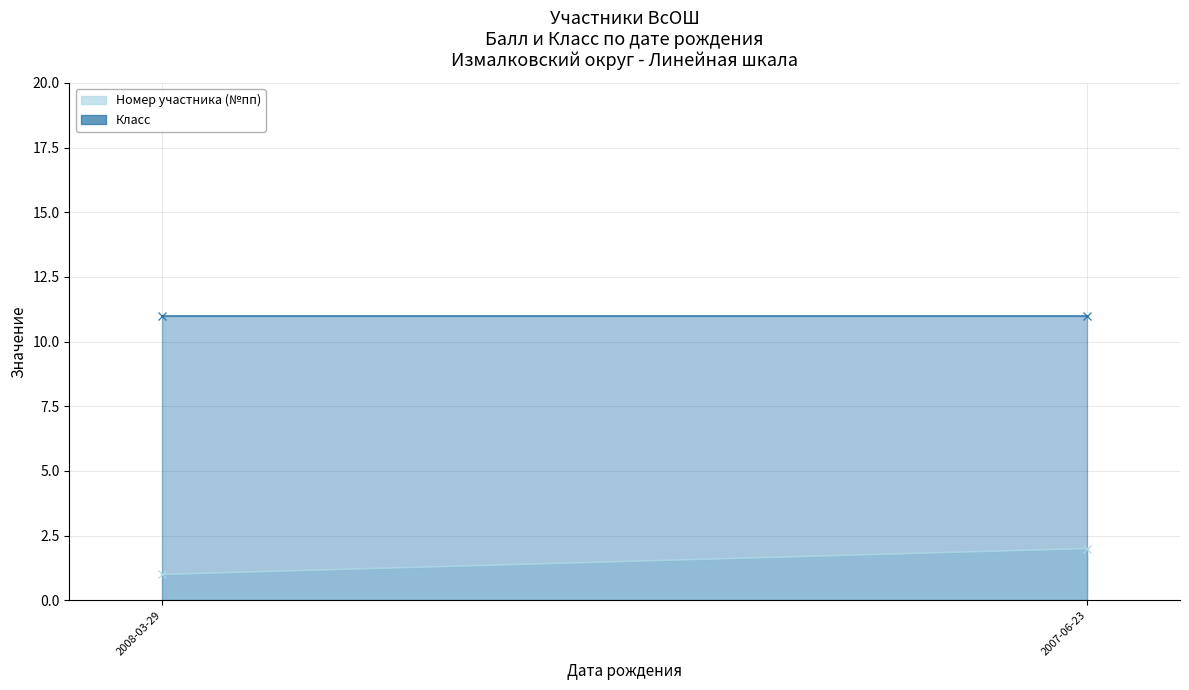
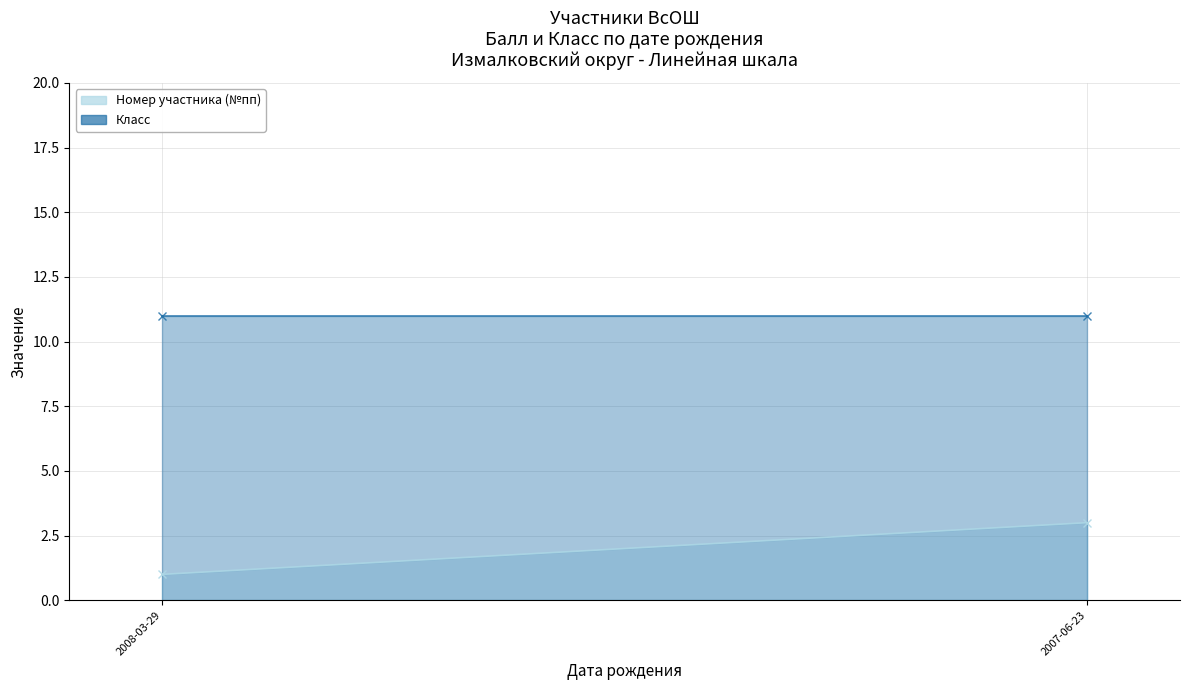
  {
    "Номер участника (№пп)": {
      "2008-03-29": 1,
-     "2007-06-23": 2
+     "2007-06-23": 3
    },
    "Класс": {
      "2008-03-29": 11,
      "2007-06-23": 11
    }
  }
